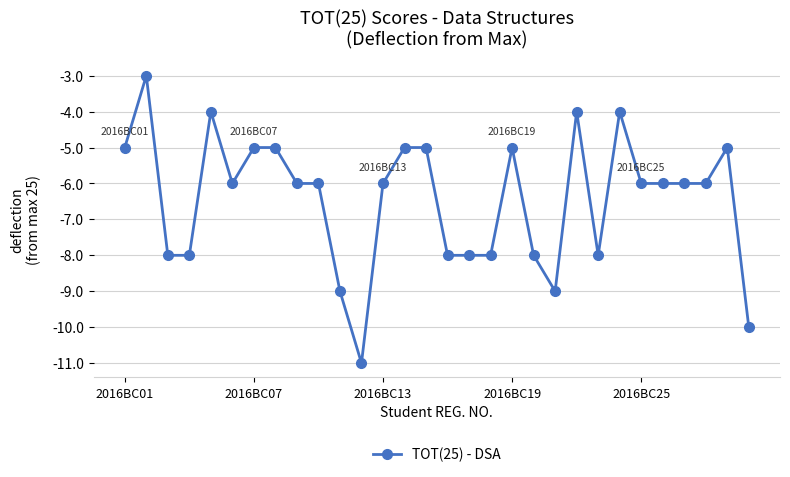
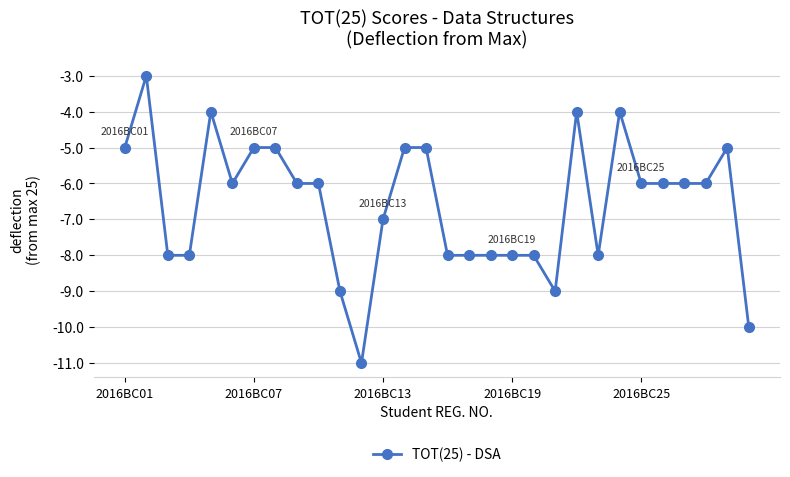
  {
-   "2016BC13": -6.0,
-   "2016BC19": -5.0
+   "2016BC13": -7.0,
+   "2016BC19": -8.0
  }
